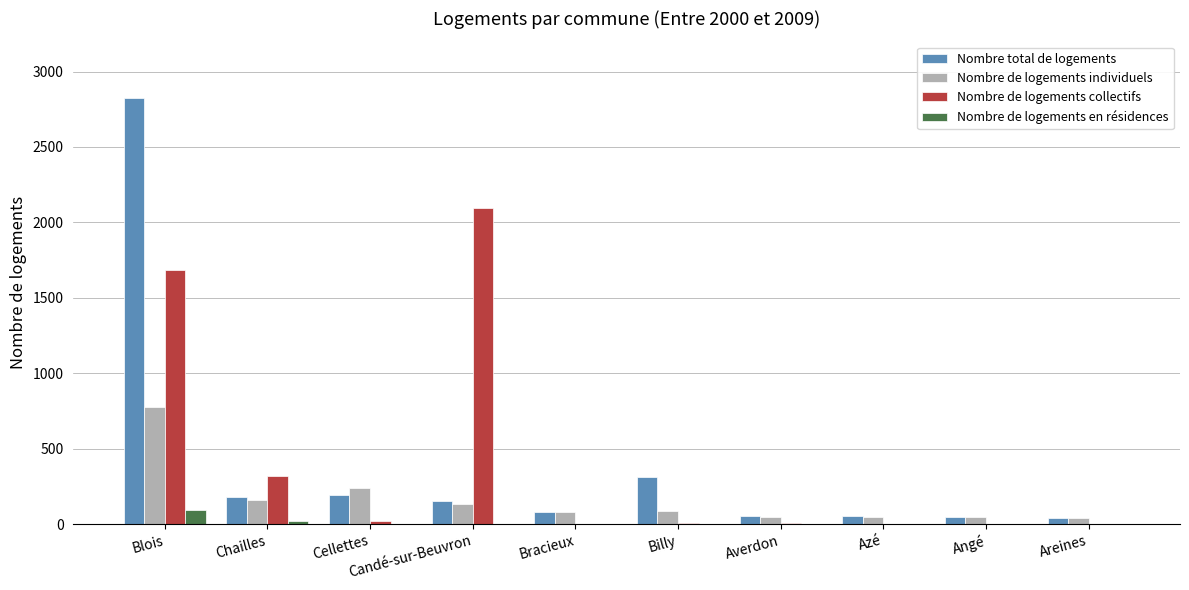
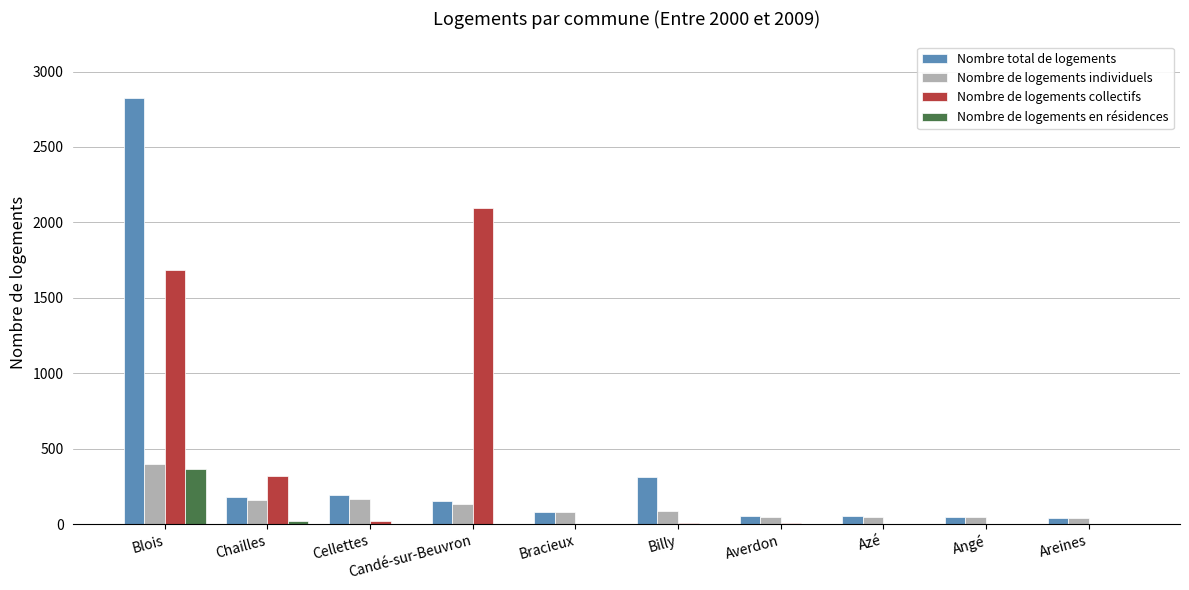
  {
    "Nombre total de logements": {
      "Blois": 2830,
      "Chailles": 180,
      "Cellettes": 190,
      "Candé-sur-Beuvron": 150,
      "Bracieux": 80,
      "Billy": 310,
      "Averdon": 50,
      "Azé": 50,
      "Angé": 50,
      "Areines": 40
    },
    "Nombre de logements individuels": {
-     "Blois": 770,
+     "Blois": 400,
      "Chailles": 160,
-     "Cellettes": 240,
+     "Cellettes": 170,
      "Candé-sur-Beuvron": 140,
      "Bracieux": 80,
      "Billy": 90,
      "Averdon": 50,
      "Azé": 50,
      "Angé": 50,
      "Areines": 40
    },
    "Nombre de logements collectifs": {
      "Blois": 1690,
      "Chailles": 320,
      "Cellettes": 20,
      "Candé-sur-Beuvron": 2100,
      "Angé": 0,
      "Areines": 0
    },
    "Nombre de logements en résidences": {
-     "Blois": 90,
+     "Blois": 370,
      "Chailles": 20,
      "Cellettes": 0,
      "Candé-sur-Beuvron": 0,
      "Billy": 0,
      "Averdon": 0,
      "Azé": 0,
      "Angé": 0,
      "Areines": 0
    }
  }
